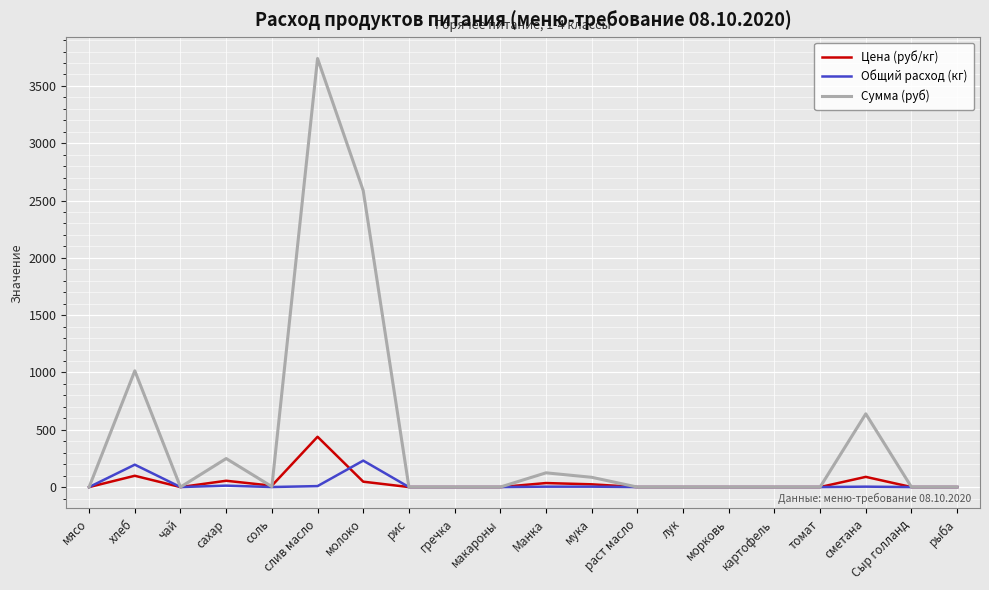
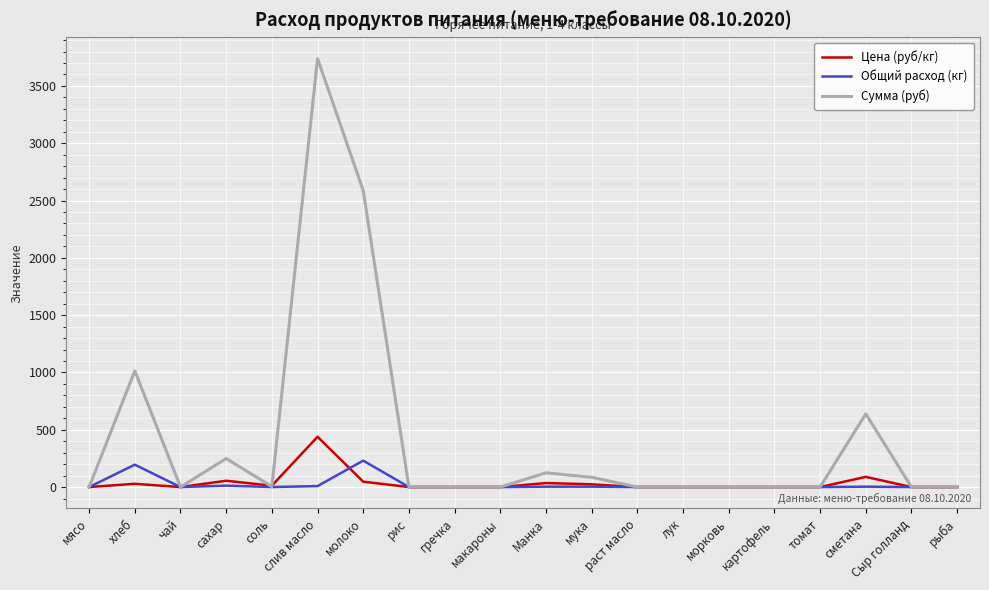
  {
    "Цена (руб/кг)": {
-     "хлеб": 100,
+     "хлеб": 30,
      "сахар": 60,
      "слив масло": 440,
      "молоко": 50,
      "Манка": 40,
      "сметана": 90
    },
    "Общий расход (кг)": {
      "хлеб": 200,
      "сахар": 10,
      "слив масло": 10,
      "молоко": 230,
      "Манка": 0
    },
    "Сумма (руб)": {
      "хлеб": 1010,
      "сахар": 250,
      "слив масло": 3740,
      "молоко": 2590,
      "Манка": 120,
      "мука": 90,
      "сметана": 640
    }
  }
